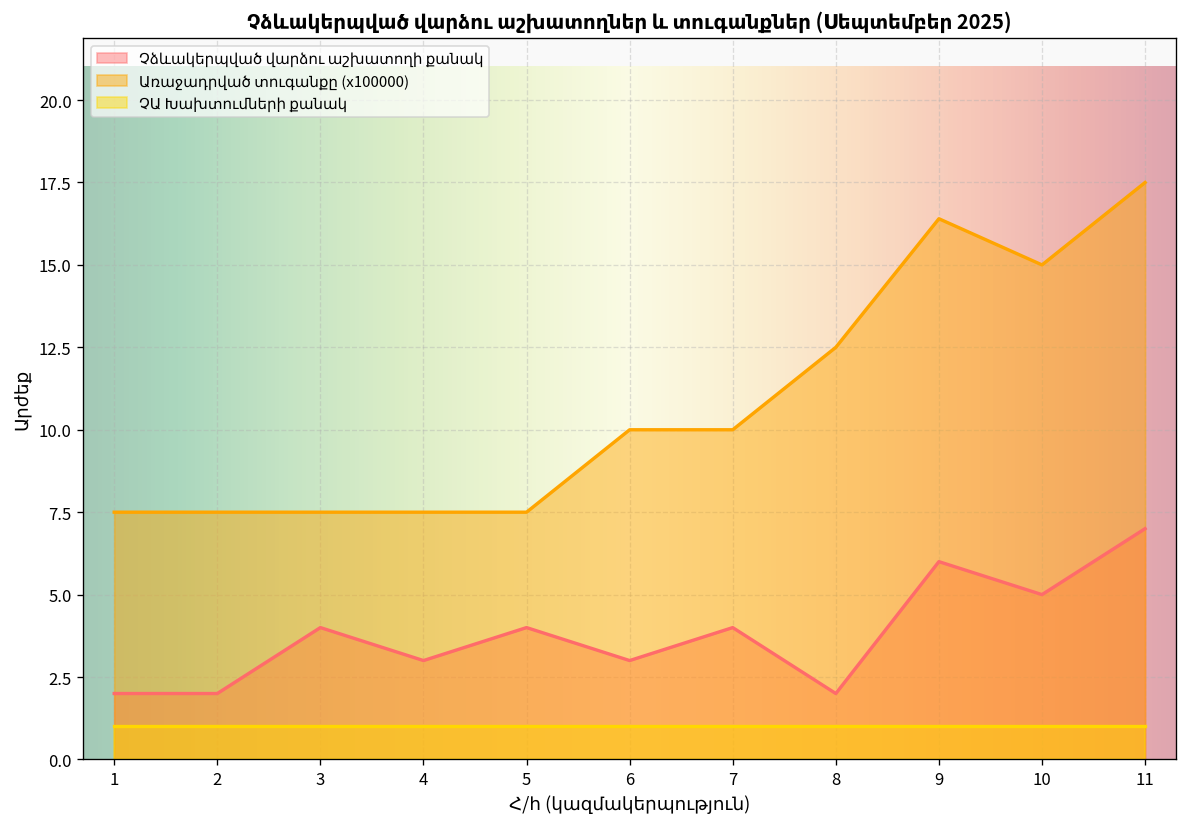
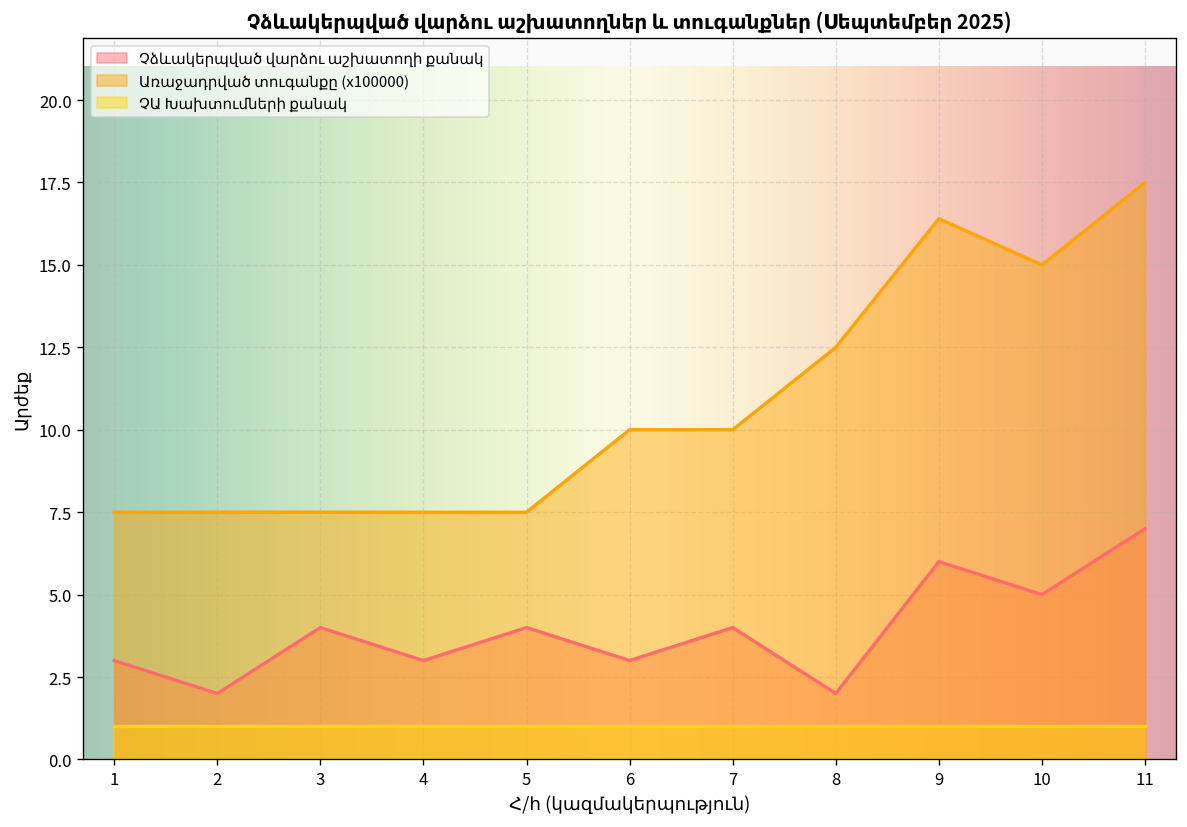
  {
    "Չձևակերպված վարձու աշխատողի քանակ": {
-     "1": 2,
+     "1": 3,
      "2": 2,
      "3": 4,
      "4": 3,
      "5": 4,
      "6": 3,
      "7": 4,
      "8": 2,
      "9": 6,
      "10": 5,
      "11": 7
    }
  }
